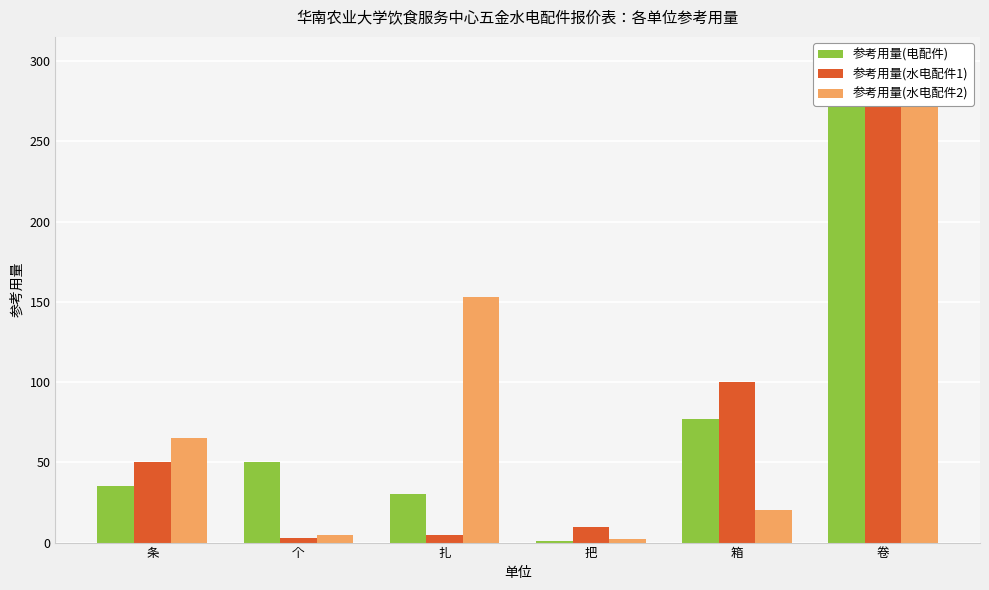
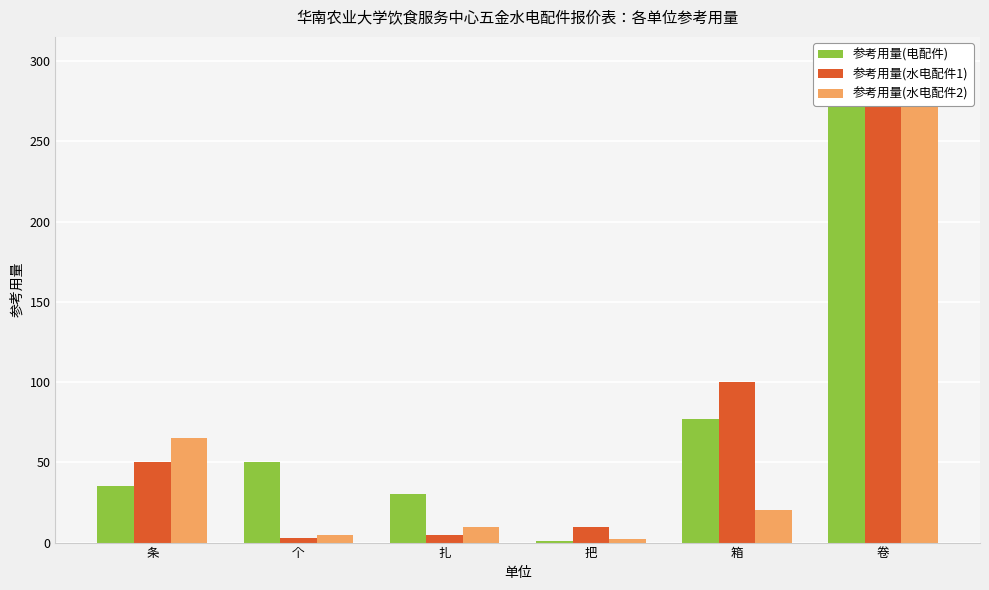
  {
    "参考用量(电配件)": {
      "条": 35,
      "个": 50,
      "扎": 30,
      "箱": 77
    },
    "参考用量(水电配件1)": {
      "条": 50,
      "个": 3,
      "扎": 5,
      "把": 10,
      "箱": 100
    },
    "参考用量(水电配件2)": {
      "条": 65,
      "个": 5,
-     "扎": 153,
+     "扎": 10,
      "把": 2,
      "箱": 20
    }
  }
